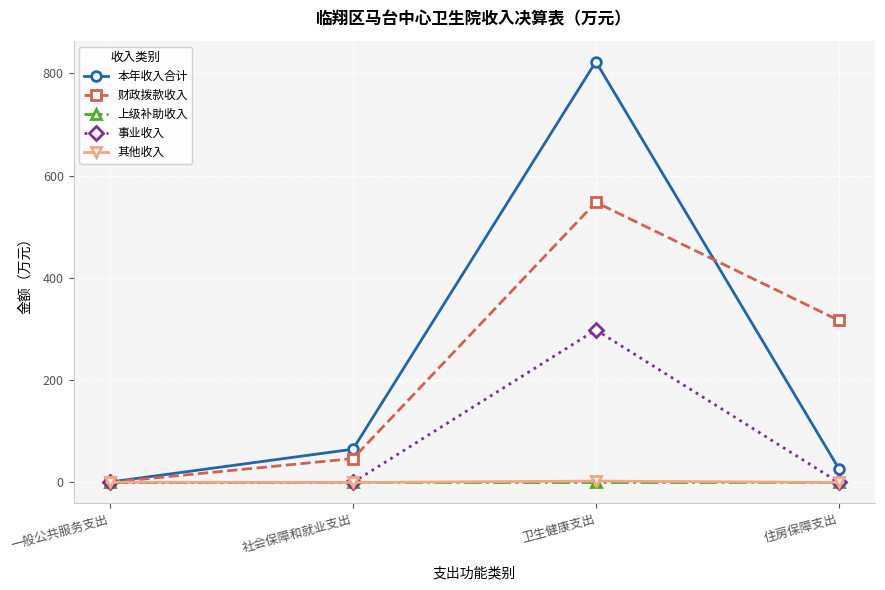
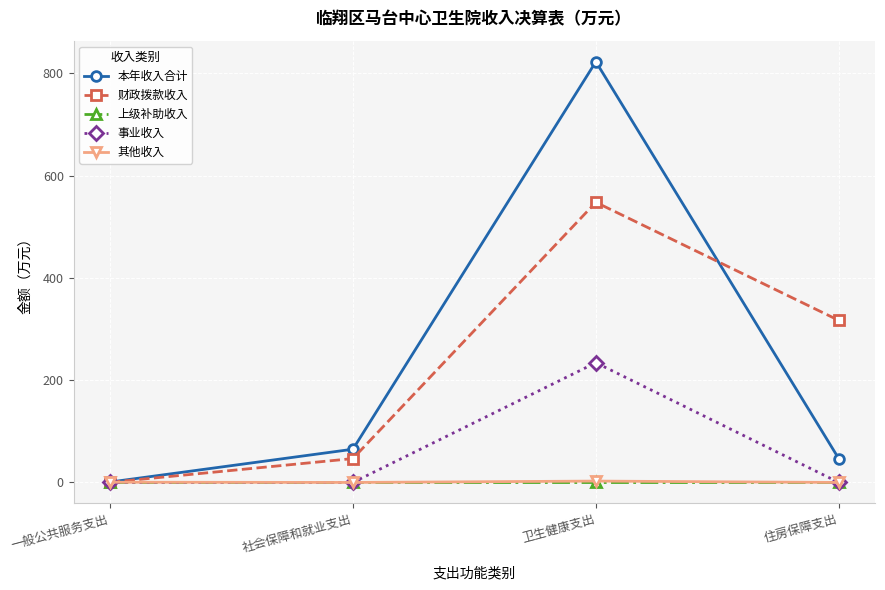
  {
    "本年收入合计": {
      "社会保障和就业支出": 70,
      "卫生健康支出": 820,
-     "住房保障支出": 30
+     "住房保障支出": 50
    },
    "财政拨款收入": {
      "社会保障和就业支出": 50,
      "卫生健康支出": 550,
      "住房保障支出": 320
    },
    "事业收入": {
-     "卫生健康支出": 300
+     "卫生健康支出": 230
    }
  }
